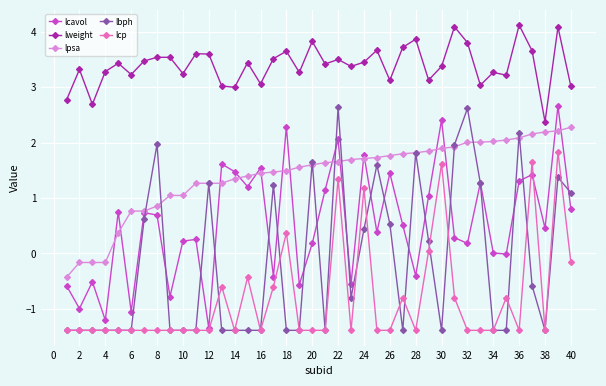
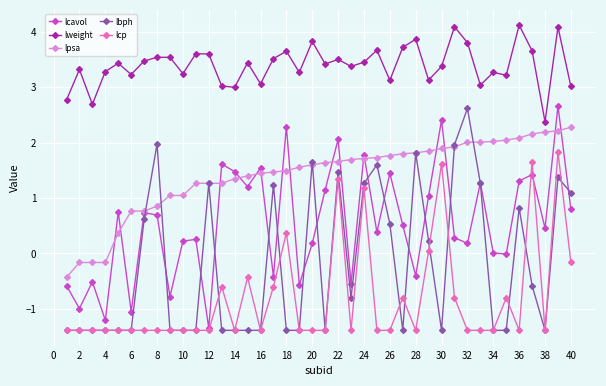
  {
    "lbph": {
      "8": 2.0,
      "18": -1.4,
      "20": 1.7,
-     "22": 2.6,
-     "24": 0.4,
+     "22": 1.5,
+     "24": 1.3,
      "26": 0.5,
      "30": -1.4,
      "32": 2.6,
-     "36": 2.2,
+     "36": 0.8,
      "40": 1.1
    }
  }
